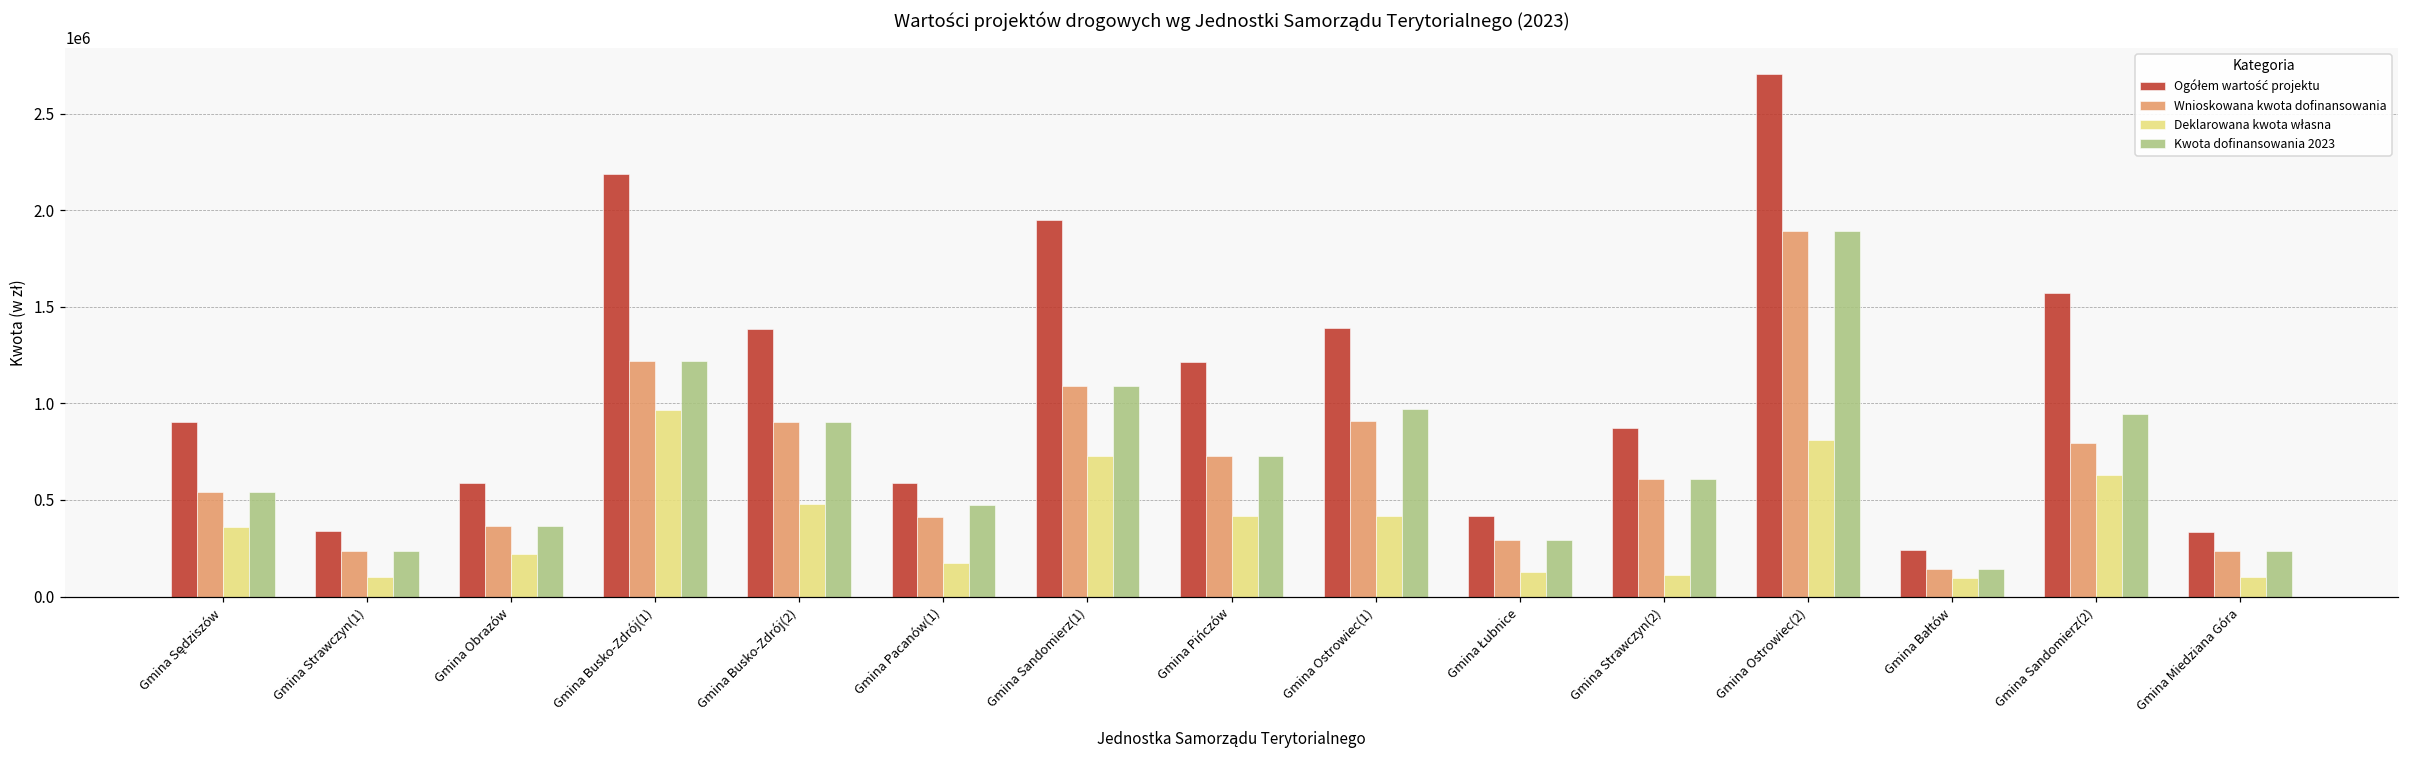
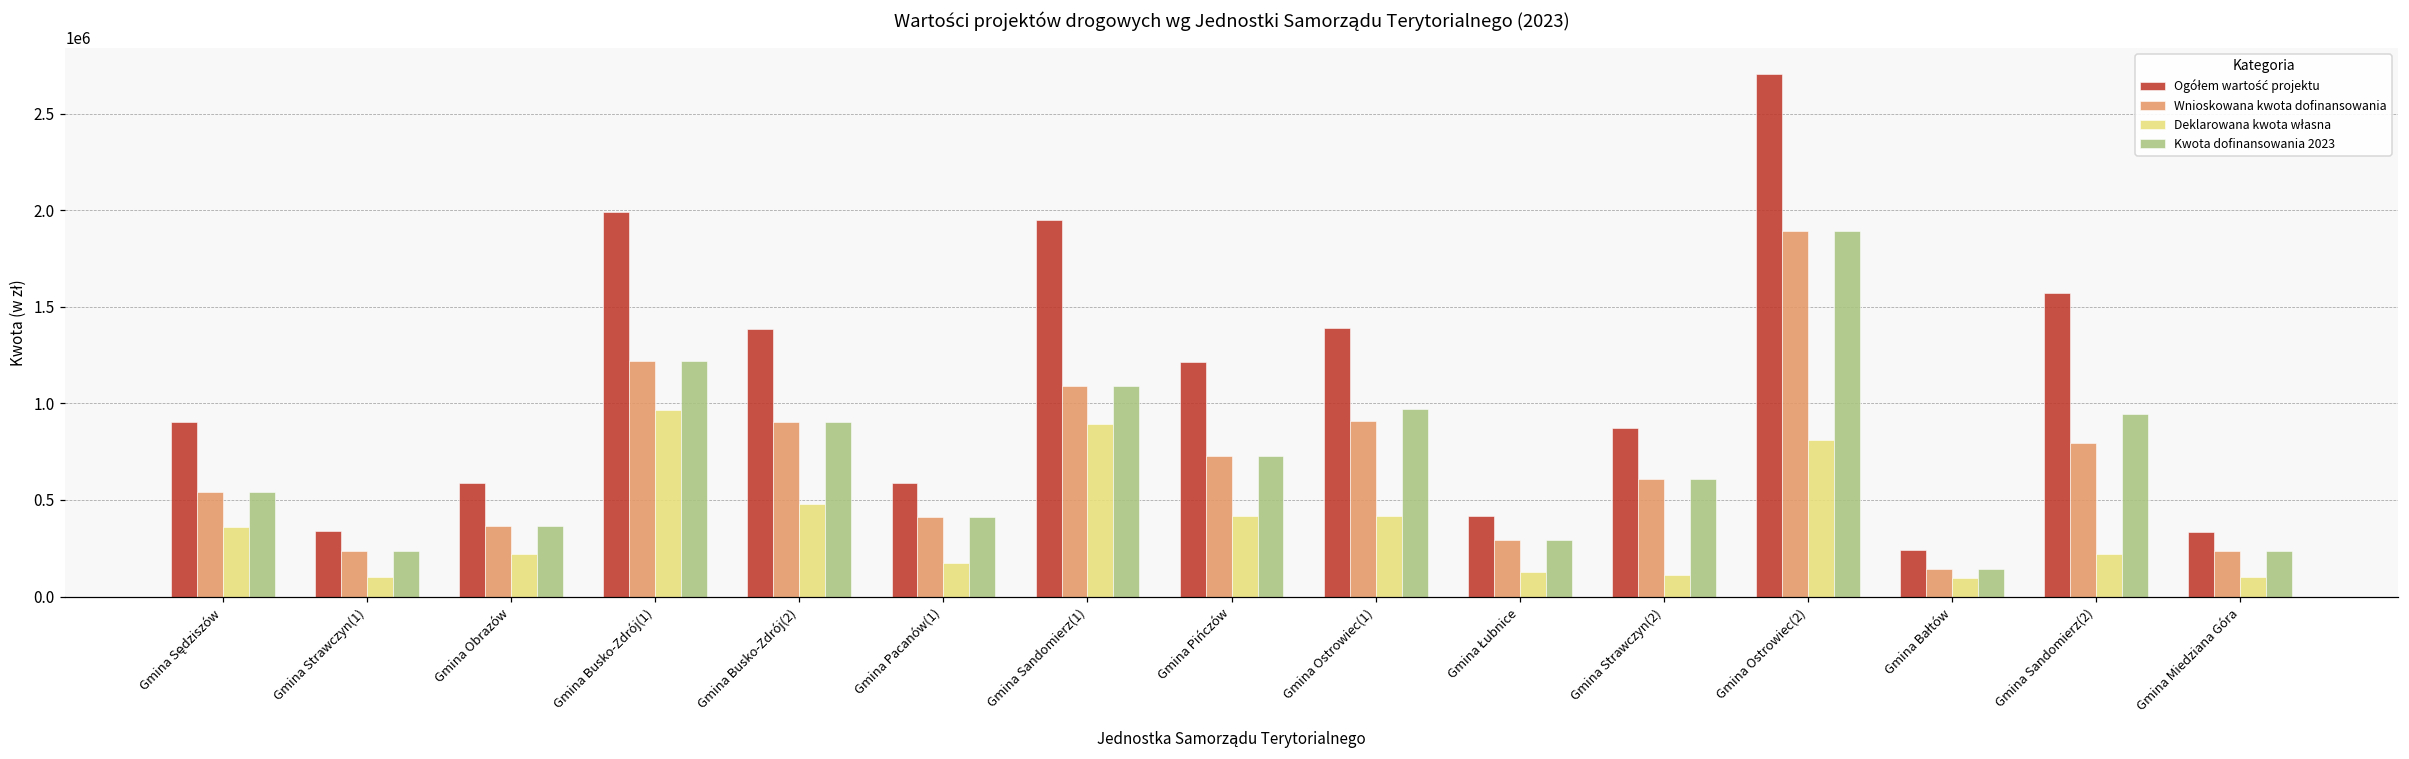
  {
    "Ogółem wartość projektu": {
      "Gmina Sędziszów": 900000,
      "Gmina Strawczyn(1)": 340000,
      "Gmina Obrazów": 590000,
-     "Gmina Busko-Zdrój(1)": 2190000,
+     "Gmina Busko-Zdrój(1)": 1990000,
      "Gmina Busko-Zdrój(2)": 1380000,
      "Gmina Pacanów(1)": 590000,
      "Gmina Sandomierz(1)": 1950000,
      "Gmina Pińczów": 1220000,
      "Gmina Ostrowiec(1)": 1390000,
      "Gmina Łubnice": 420000,
      "Gmina Strawczyn(2)": 870000,
      "Gmina Ostrowiec(2)": 2700000,
      "Gmina Bałtów": 240000,
      "Gmina Sandomierz(2)": 1570000,
      "Gmina Miedziana Góra": 330000
    },
    "Wnioskowana kwota dofinansowania": {
      "Gmina Sędziszów": 540000,
      "Gmina Strawczyn(1)": 240000,
      "Gmina Obrazów": 370000,
      "Gmina Busko-Zdrój(1)": 1220000,
      "Gmina Busko-Zdrój(2)": 900000,
      "Gmina Pacanów(1)": 410000,
      "Gmina Sandomierz(1)": 1090000,
      "Gmina Pińczów": 730000,
      "Gmina Ostrowiec(1)": 910000,
      "Gmina Łubnice": 290000,
      "Gmina Strawczyn(2)": 610000,
      "Gmina Ostrowiec(2)": 1890000,
      "Gmina Bałtów": 140000,
      "Gmina Sandomierz(2)": 790000,
      "Gmina Miedziana Góra": 230000
    },
    "Deklarowana kwota własna": {
      "Gmina Sędziszów": 360000,
      "Gmina Strawczyn(1)": 100000,
      "Gmina Obrazów": 220000,
      "Gmina Busko-Zdrój(1)": 970000,
      "Gmina Busko-Zdrój(2)": 480000,
      "Gmina Pacanów(1)": 180000,
-     "Gmina Sandomierz(1)": 720000,
+     "Gmina Sandomierz(1)": 890000,
      "Gmina Pińczów": 420000,
      "Gmina Ostrowiec(1)": 420000,
      "Gmina Łubnice": 120000,
      "Gmina Strawczyn(2)": 110000,
      "Gmina Ostrowiec(2)": 810000,
      "Gmina Bałtów": 100000,
-     "Gmina Sandomierz(2)": 630000,
+     "Gmina Sandomierz(2)": 220000,
      "Gmina Miedziana Góra": 100000
    },
    "Kwota dofinansowania 2023": {
      "Gmina Sędziszów": 540000,
      "Gmina Strawczyn(1)": 240000,
      "Gmina Obrazów": 370000,
      "Gmina Busko-Zdrój(1)": 1220000,
      "Gmina Busko-Zdrój(2)": 900000,
-     "Gmina Pacanów(1)": 470000,
+     "Gmina Pacanów(1)": 410000,
      "Gmina Sandomierz(1)": 1090000,
      "Gmina Pińczów": 730000,
      "Gmina Ostrowiec(1)": 970000,
      "Gmina Łubnice": 290000,
      "Gmina Strawczyn(2)": 610000,
      "Gmina Ostrowiec(2)": 1890000,
      "Gmina Bałtów": 140000,
      "Gmina Sandomierz(2)": 940000,
      "Gmina Miedziana Góra": 230000
    }
  }
